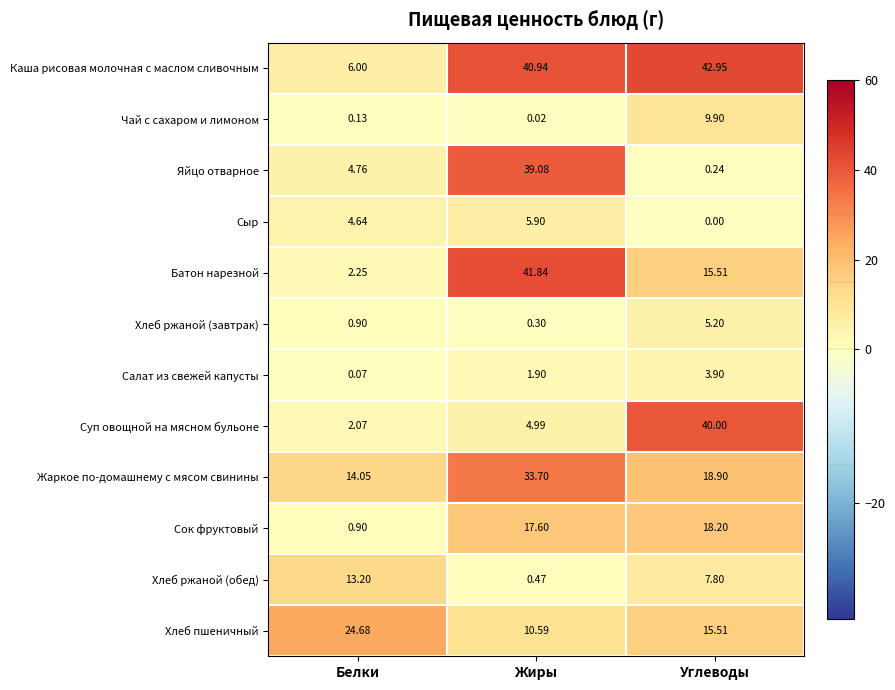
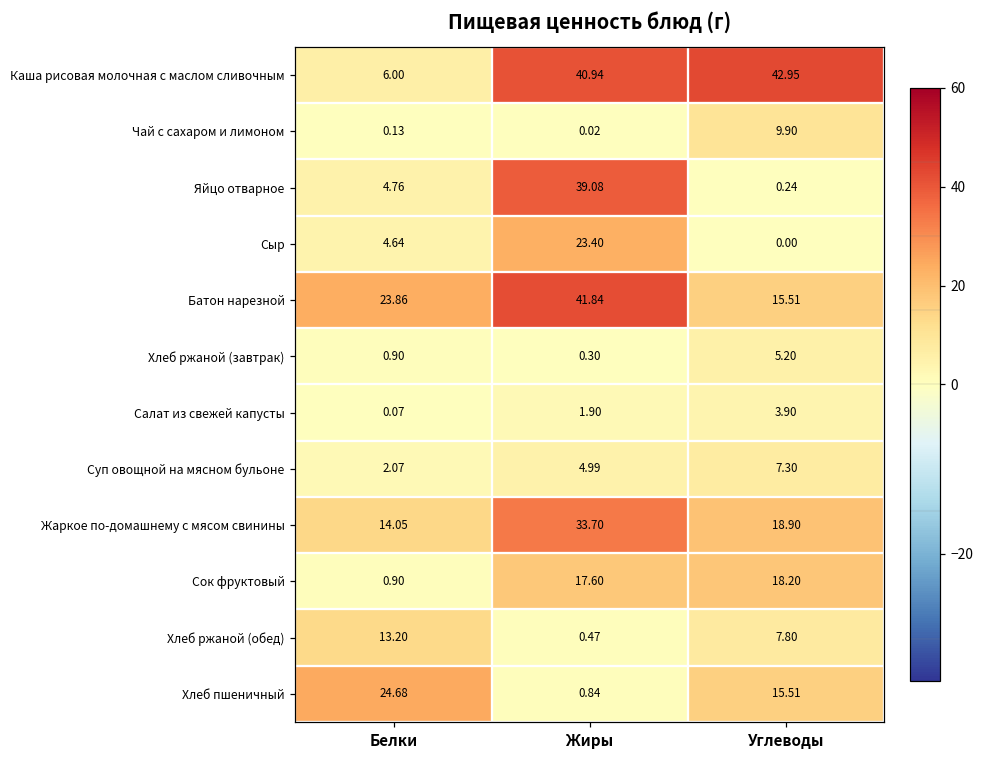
  {
    "Каша рисовая молочная с маслом сливочным": {
      "Белки": 6.00,
      "Жиры": 40.94,
      "Углеводы": 42.95
    },
    "Чай с сахаром и лимоном": {
      "Белки": 0.13,
      "Жиры": 0.02,
      "Углеводы": 9.90
    },
    "Яйцо отварное": {
      "Белки": 4.76,
      "Жиры": 39.08,
      "Углеводы": 0.24
    },
    "Сыр": {
      "Белки": 4.64,
-     "Жиры": 5.90,
+     "Жиры": 23.40,
      "Углеводы": 0.00
    },
    "Батон нарезной": {
-     "Белки": 2.25,
+     "Белки": 23.86,
      "Жиры": 41.84,
      "Углеводы": 15.51
    },
    "Хлеб ржаной (завтрак)": {
      "Белки": 0.90,
      "Жиры": 0.30,
      "Углеводы": 5.20
    },
    "Салат из свежей капусты": {
      "Белки": 0.07,
      "Жиры": 1.90,
      "Углеводы": 3.90
    },
    "Суп овощной на мясном бульоне": {
      "Белки": 2.07,
      "Жиры": 4.99,
-     "Углеводы": 40.00
+     "Углеводы": 7.30
    },
    "Жаркое по-домашнему с мясом свинины": {
      "Белки": 14.05,
      "Жиры": 33.70,
      "Углеводы": 18.90
    },
    "Сок фруктовый": {
      "Белки": 0.90,
      "Жиры": 17.60,
      "Углеводы": 18.20
    },
    "Хлеб ржаной (обед)": {
      "Белки": 13.20,
      "Жиры": 0.47,
      "Углеводы": 7.80
    },
    "Хлеб пшеничный": {
      "Белки": 24.68,
-     "Жиры": 10.59,
+     "Жиры": 0.84,
      "Углеводы": 15.51
    }
  }
